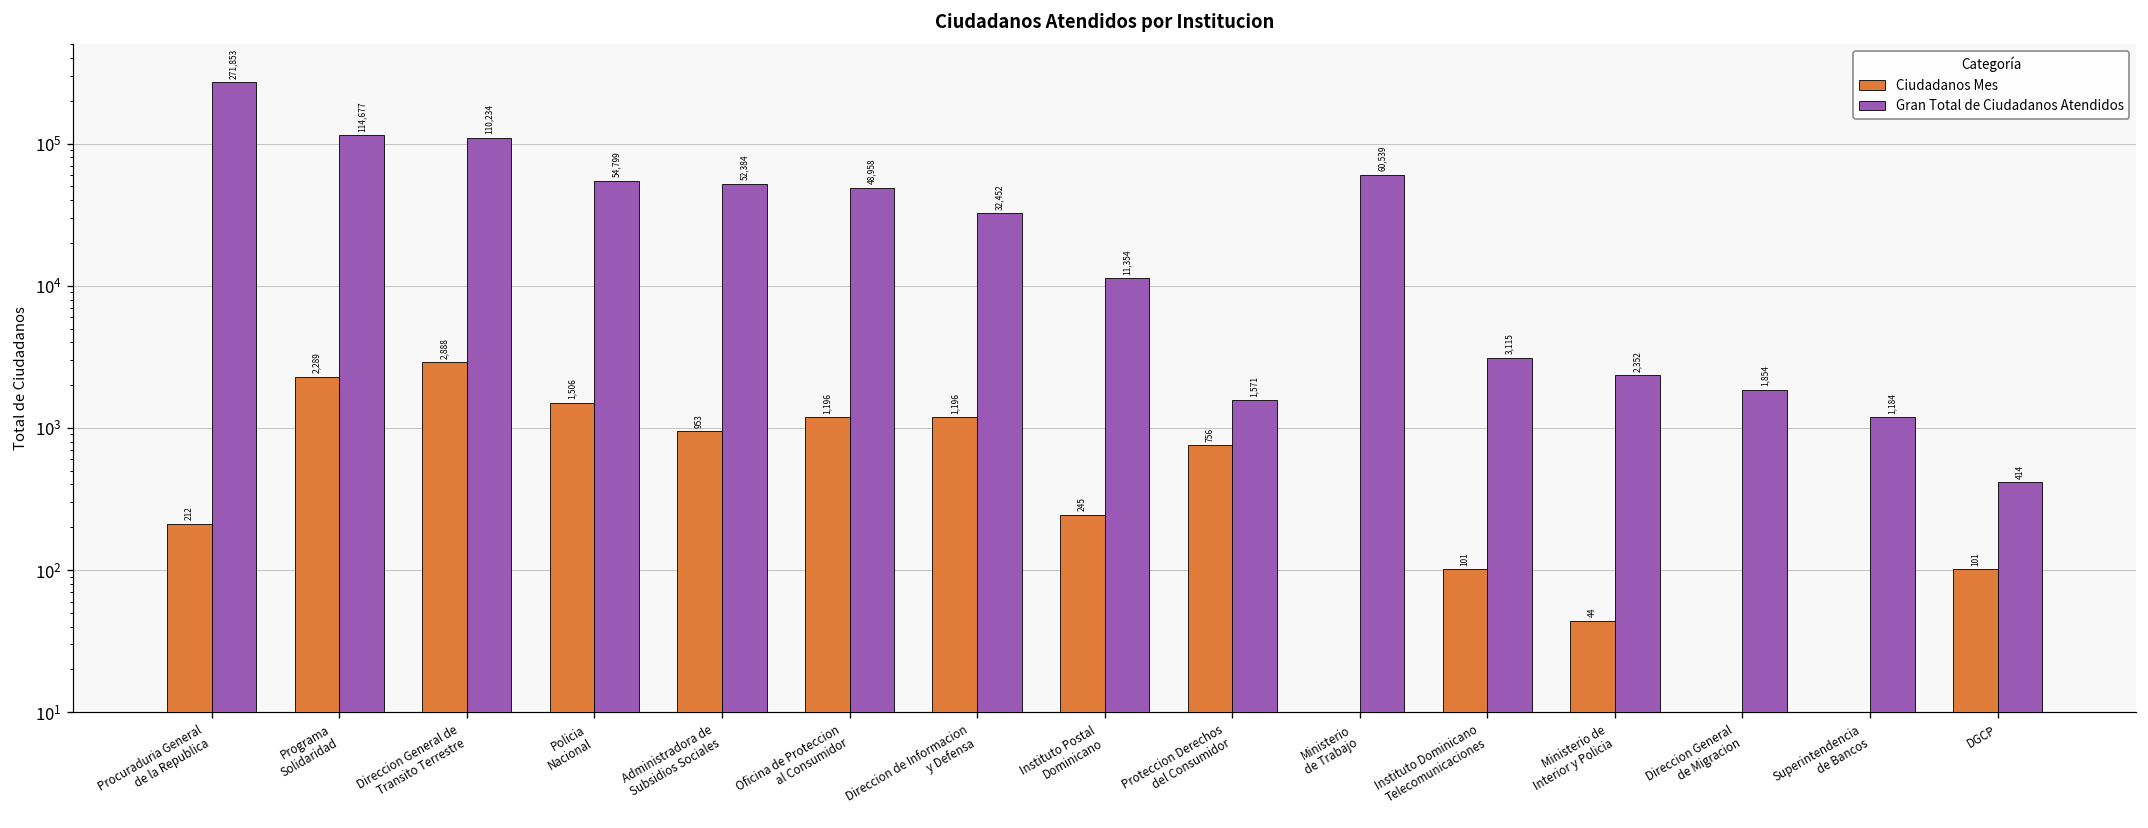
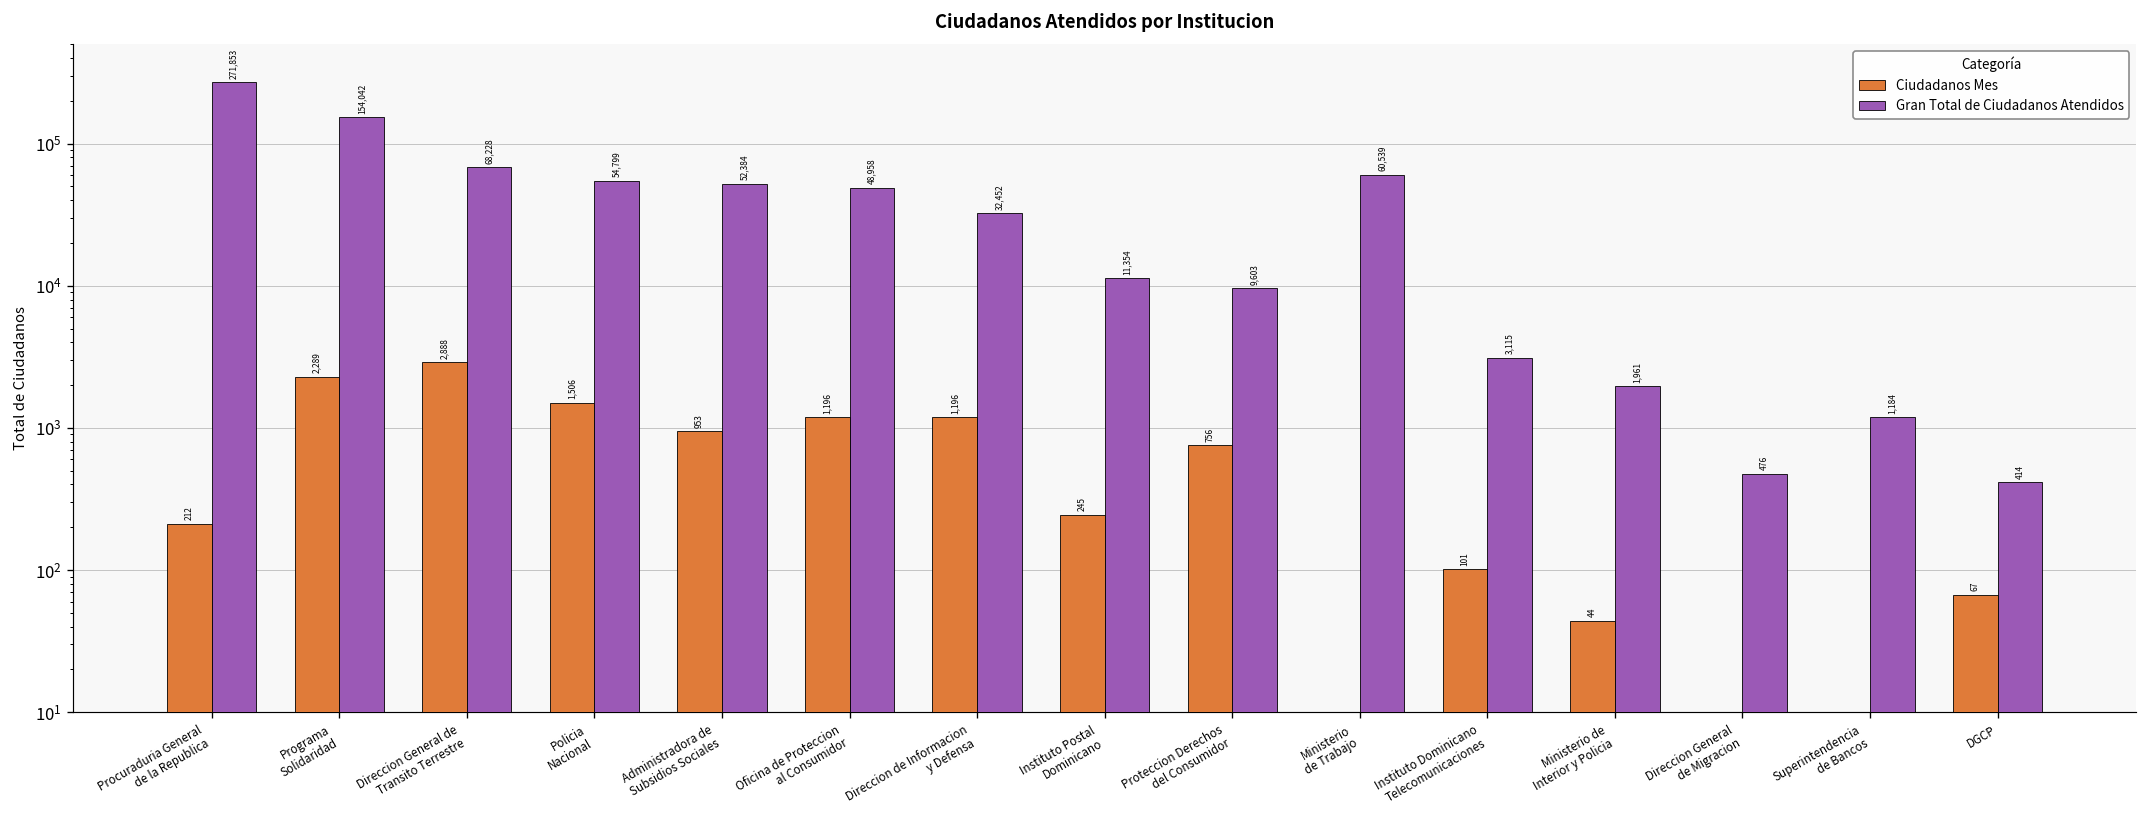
  {
    "Ciudadanos Mes": {
      "Procuraduria General de la Republica": "212",
      "Programa Solidaridad": "2,289",
      "Direccion General de Transito Terrestre": "2,888",
      "Policia Nacional": "1,506",
      "Administradora de Subsidios Sociales": "953",
      "Oficina de Proteccion al Consumidor": "1,196",
      "Direccion de Informacion y Defensa": "1,196",
      "Instituto Postal Dominicano": "245",
      "Proteccion Derechos del Consumidor": "756",
      "Instituto Dominicano Telecomunicaciones": "101",
      "Ministerio de Interior y Policia": "44",
-     "DGCP": "101"
+     "DGCP": "67"
    },
    "Gran Total de Ciudadanos Atendidos": {
      "Procuraduria General de la Republica": "271,853",
-     "Programa Solidaridad": "114,677",
-     "Direccion General de Transito Terrestre": "110,234",
+     "Programa Solidaridad": "154,042",
+     "Direccion General de Transito Terrestre": "68,228",
      "Policia Nacional": "54,799",
      "Administradora de Subsidios Sociales": "52,384",
      "Oficina de Proteccion al Consumidor": "48,958",
      "Direccion de Informacion y Defensa": "32,452",
      "Instituto Postal Dominicano": "11,354",
-     "Proteccion Derechos del Consumidor": "1,571",
+     "Proteccion Derechos del Consumidor": "9,603",
      "Ministerio de Trabajo": "60,539",
      "Instituto Dominicano Telecomunicaciones": "3,115",
-     "Ministerio de Interior y Policia": "2,352",
-     "Direccion General de Migracion": "1,854",
+     "Ministerio de Interior y Policia": "1,961",
+     "Direccion General de Migracion": "476",
      "Superintendencia de Bancos": "1,184",
      "DGCP": "414"
    }
  }
